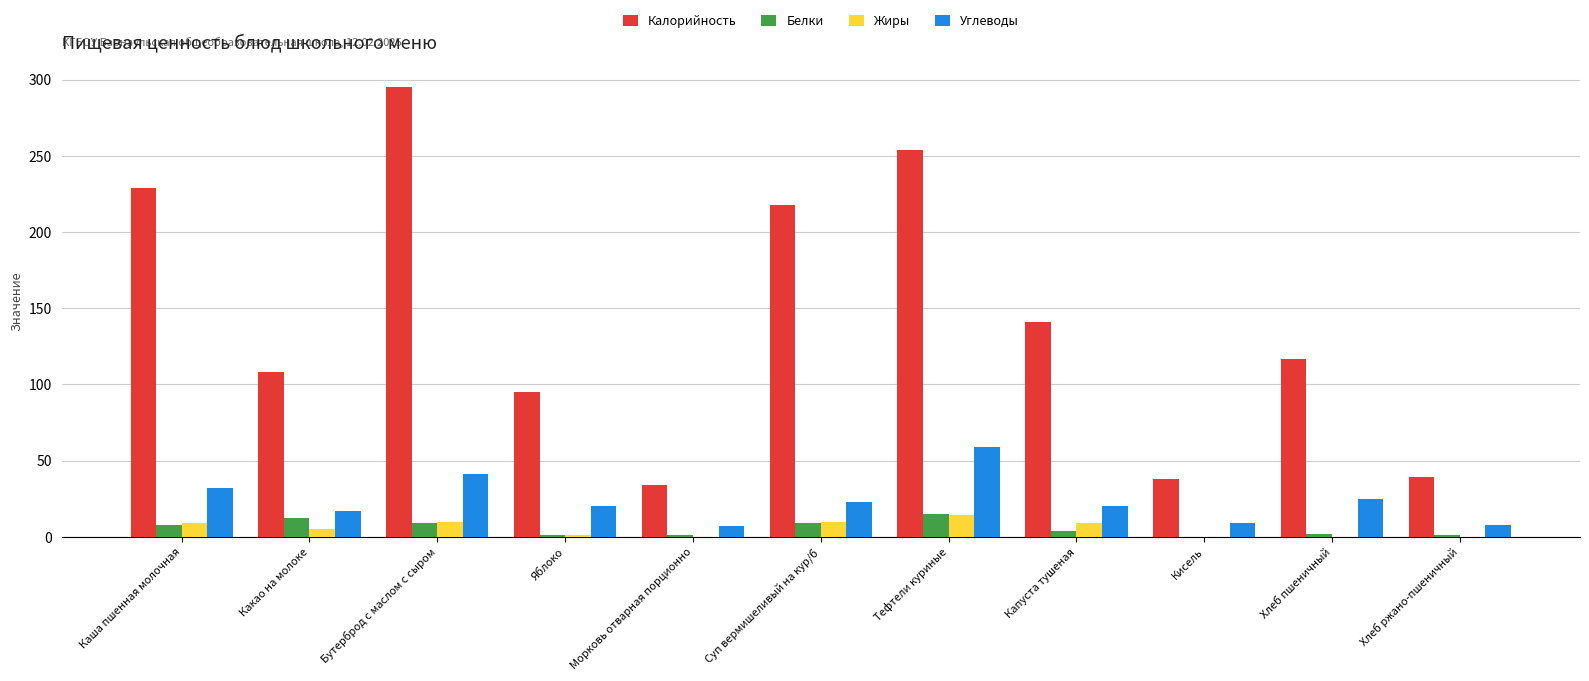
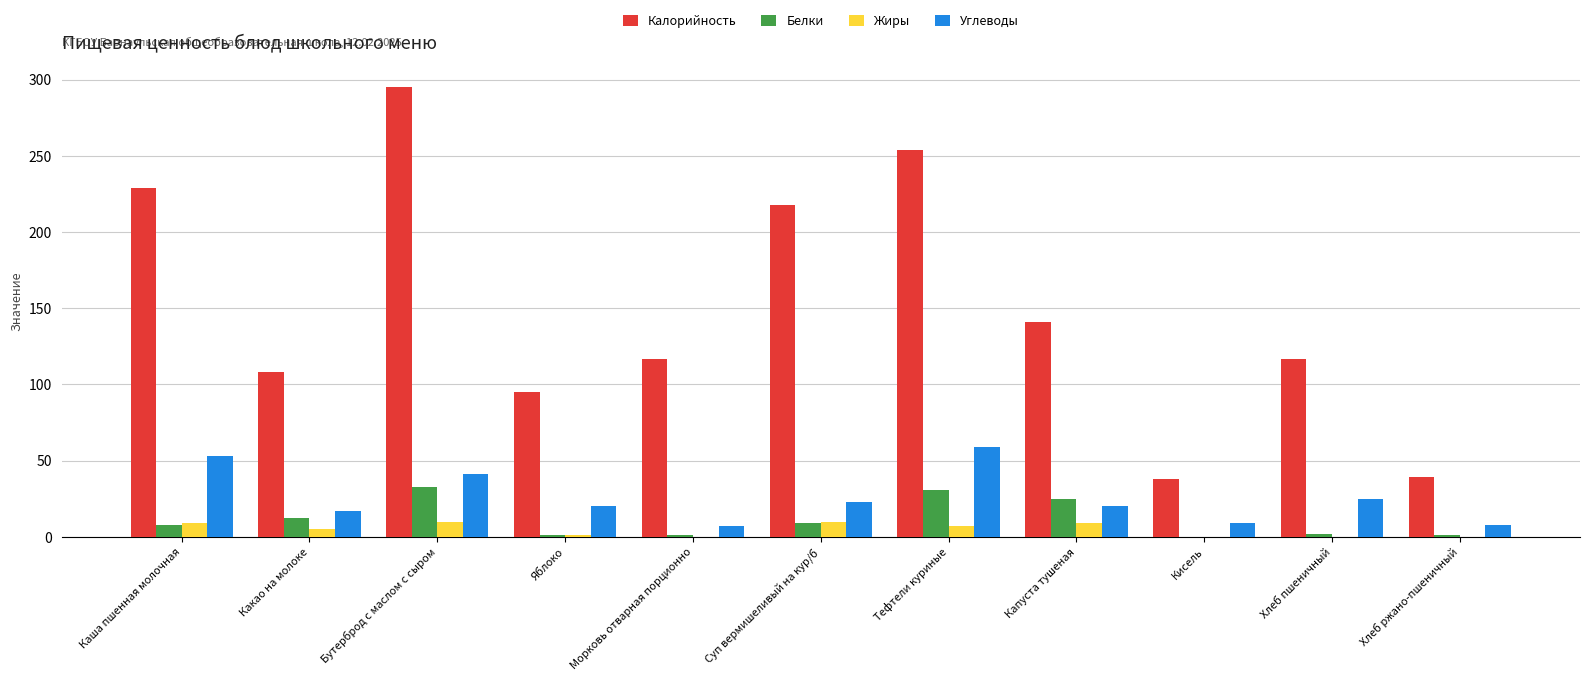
  {
    "Калорийность": {
      "Каша пшенная молочная": 229,
      "Какао на молоке": 108,
      "Бутерброд с маслом с сыром": 295,
      "Яблоко": 95,
-     "Морковь отварная порционно": 34,
+     "Морковь отварная порционно": 117,
      "Суп вермишеливый на кур/б": 218,
      "Тефтели куриные": 254,
      "Капуста тушеная": 141,
      "Кисель": 38,
      "Хлеб пшеничный": 117,
      "Хлеб ржано-пшеничный": 39
    },
    "Белки": {
      "Каша пшенная молочная": 8,
      "Какао на молоке": 12,
-     "Бутерброд с маслом с сыром": 9,
+     "Бутерброд с маслом с сыром": 33,
      "Суп вермишеливый на кур/б": 9,
-     "Тефтели куриные": 15,
-     "Капуста тушеная": 4,
+     "Тефтели куриные": 31,
+     "Капуста тушеная": 25,
      "Кисель": 0,
      "Хлеб пшеничный": 2
    },
    "Жиры": {
      "Каша пшенная молочная": 9,
      "Какао на молоке": 5,
      "Бутерброд с маслом с сыром": 10,
      "Морковь отварная порционно": 0,
      "Суп вермишеливый на кур/б": 10,
-     "Тефтели куриные": 14,
+     "Тефтели куриные": 7,
      "Капуста тушеная": 9,
      "Кисель": 0,
      "Хлеб пшеничный": 0,
      "Хлеб ржано-пшеничный": 0
    },
    "Углеводы": {
-     "Каша пшенная молочная": 32,
+     "Каша пшенная молочная": 53,
      "Какао на молоке": 17,
      "Бутерброд с маслом с сыром": 41,
      "Яблоко": 20,
      "Морковь отварная порционно": 7,
      "Суп вермишеливый на кур/б": 23,
      "Тефтели куриные": 59,
      "Капуста тушеная": 20,
      "Кисель": 9,
      "Хлеб пшеничный": 25,
      "Хлеб ржано-пшеничный": 8
    }
  }
